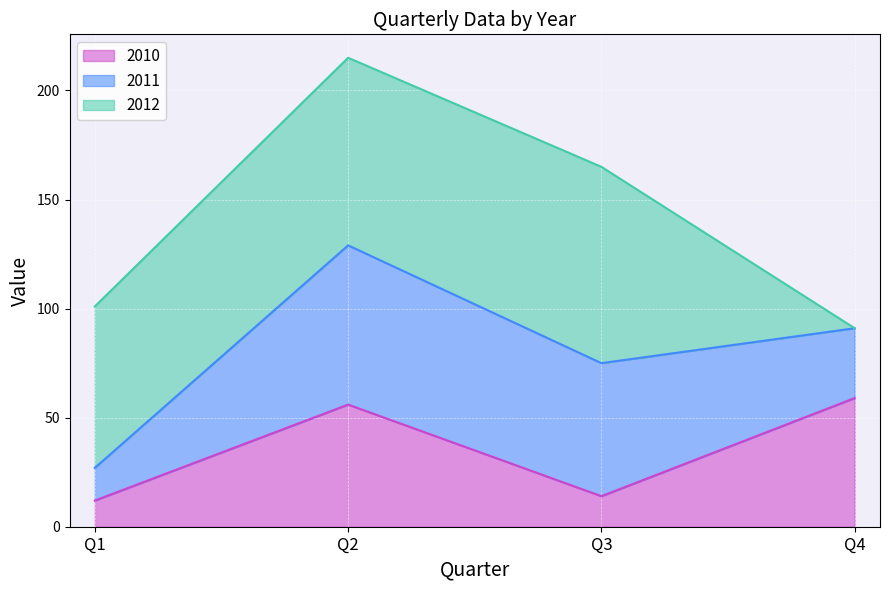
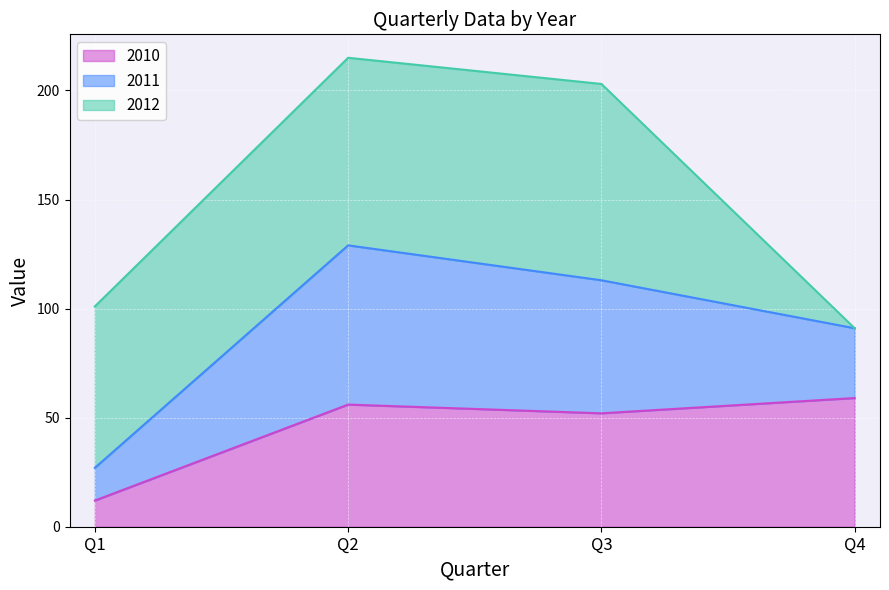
  {
    "2010": {
      "Q1": 12,
      "Q2": 56,
-     "Q3": 14,
+     "Q3": 52,
      "Q4": 59
    },
    "2011": {
      "Q1": 15,
      "Q2": 73,
      "Q3": 61
    },
    "2012": {
      "Q1": 74,
      "Q2": 86,
      "Q3": 90
    }
  }
